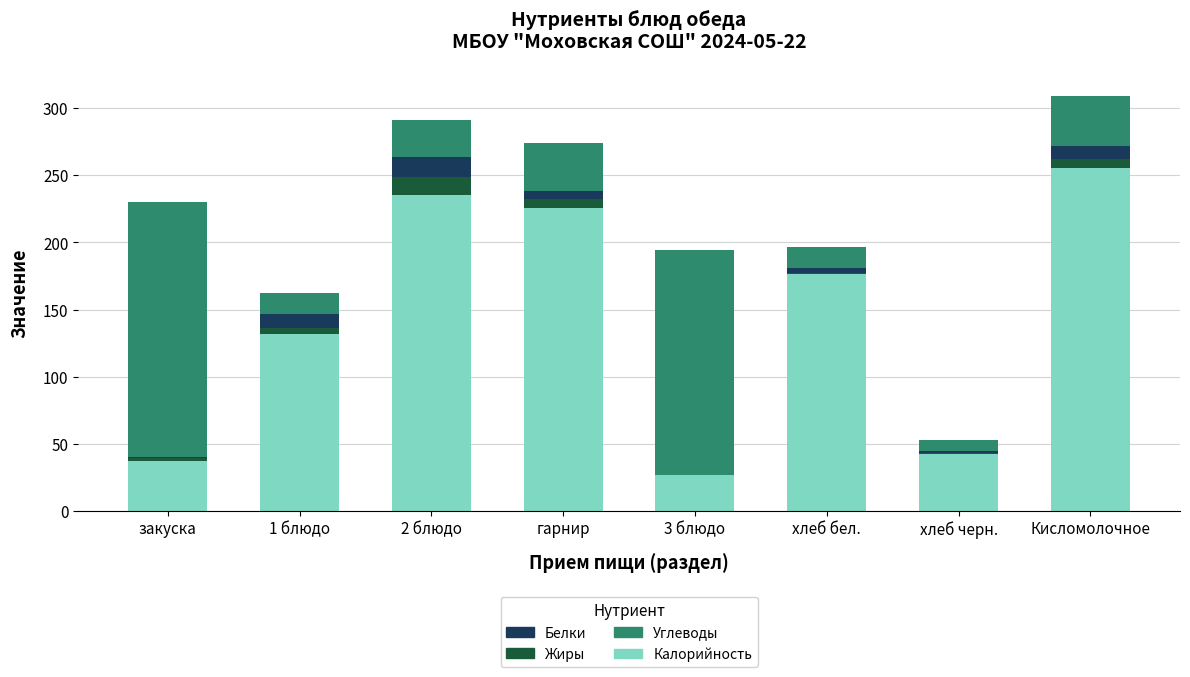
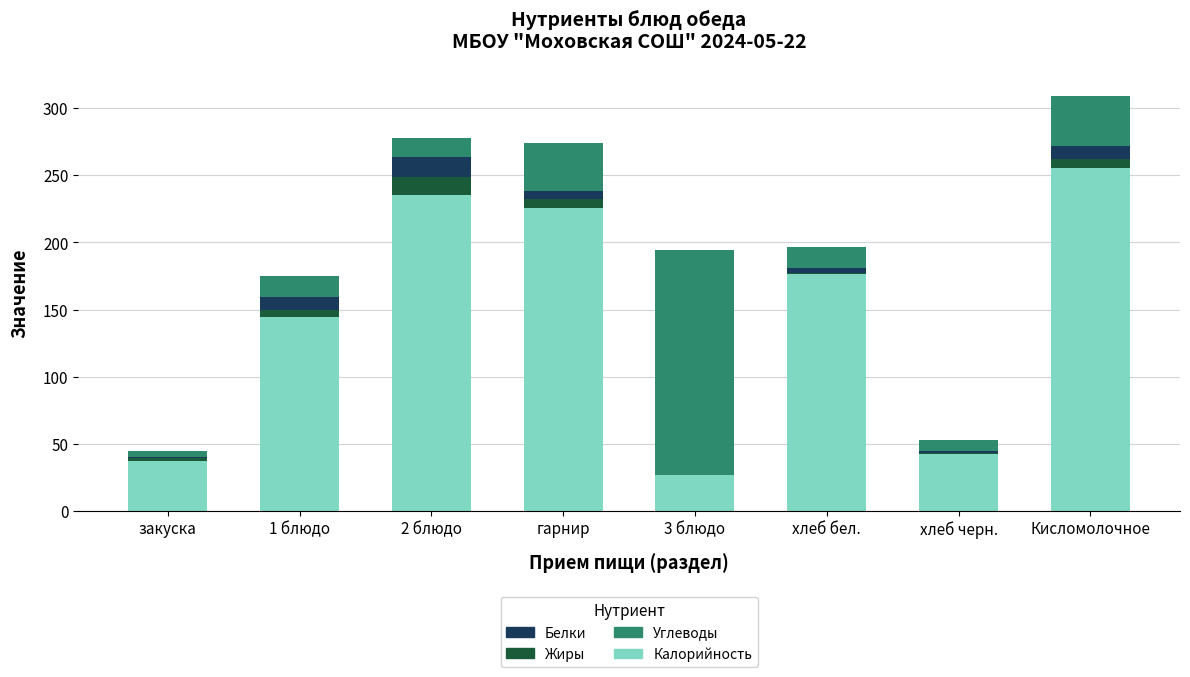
  {
    "Калорийность": {
      "закуска": 38,
-     "1 блюдо": 132,
+     "1 блюдо": 145,
      "2 блюдо": 235,
      "гарнир": 226,
      "3 блюдо": 27,
      "хлеб бел.": 177,
      "хлеб черн.": 43,
      "Кисломолочное": 255
    },
    "Углеводы": {
-     "закуска": 190,
+     "закуска": 4,
      "1 блюдо": 16,
-     "2 блюдо": 28,
+     "2 блюдо": 14,
      "гарнир": 36,
      "3 блюдо": 168,
      "хлеб бел.": 16,
      "хлеб черн.": 8,
      "Кисломолочное": 37
    }
  }
